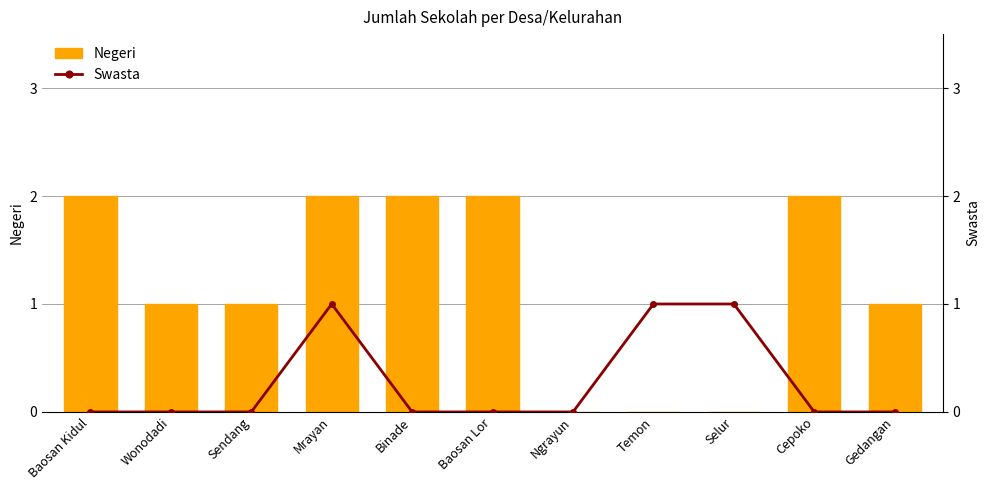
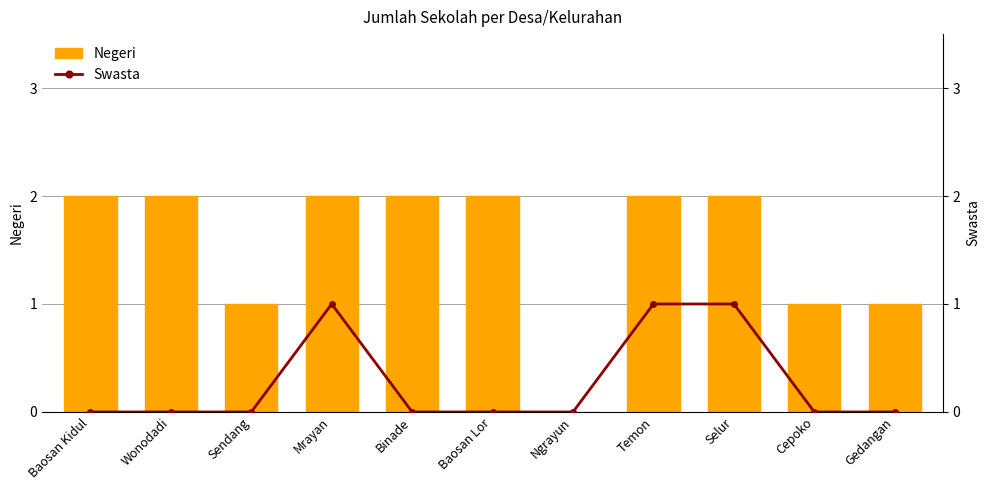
  {
    "Negeri": {
      "Baosan Kidul": 2,
-     "Wonodadi": 1,
+     "Wonodadi": 2,
      "Sendang": 1,
      "Mrayan": 2,
      "Binade": 2,
      "Baosan Lor": 2,
      "Ngrayun": 0,
-     "Temon": 0,
-     "Selur": 0,
-     "Cepoko": 2,
+     "Temon": 2,
+     "Selur": 2,
+     "Cepoko": 1,
      "Gedangan": 1
    },
    "Swasta": {
      "Baosan Kidul": 0.00,
      "Wonodadi": 0.00,
      "Sendang": 0.00,
      "Mrayan": 1.00,
      "Binade": 0.00,
      "Baosan Lor": 0.00,
      "Ngrayun": 0.00,
      "Temon": 1.00,
      "Selur": 1.00,
      "Cepoko": 0.00,
      "Gedangan": 0.00
    }
  }
